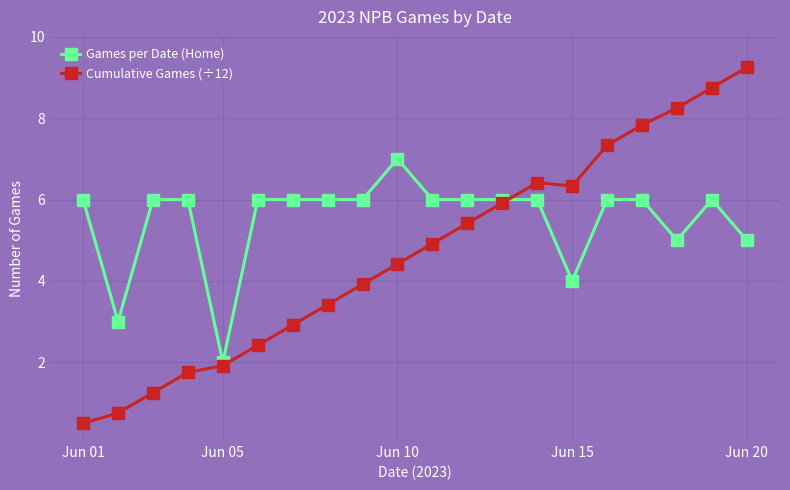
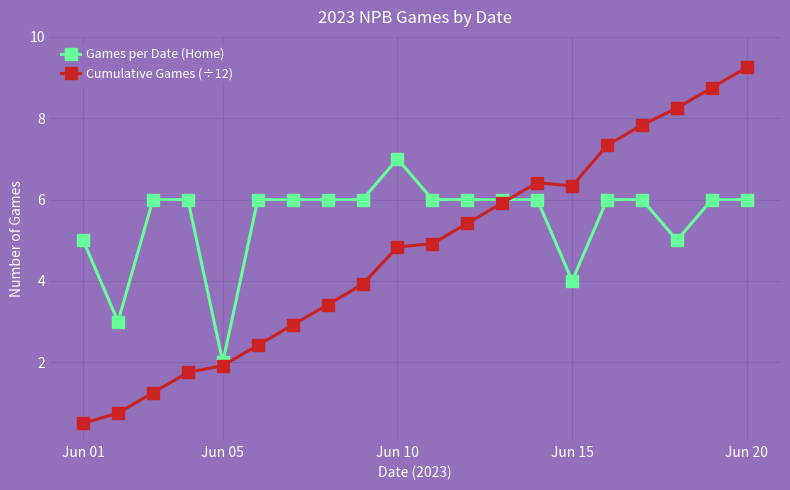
  {
    "Games per Date (Home)": {
-     "Jun 01": 6,
+     "Jun 01": 5,
      "Jun 05": 2,
      "Jun 10": 7,
      "Jun 15": 4,
-     "Jun 20": 5
+     "Jun 20": 6
    },
    "Cumulative Games (÷12)": {
      "Jun 01": 0.5,
      "Jun 05": 1.9,
-     "Jun 10": 4.4,
+     "Jun 10": 4.8,
      "Jun 15": 6.3,
      "Jun 20": 9.3
    }
  }
